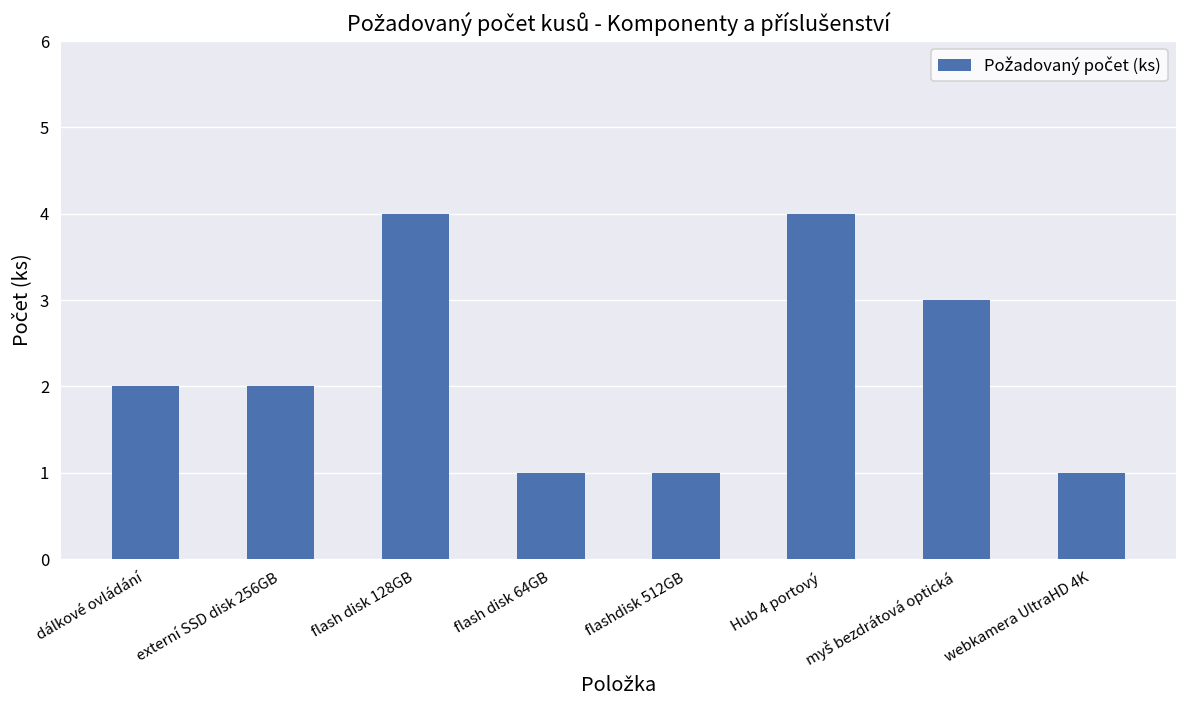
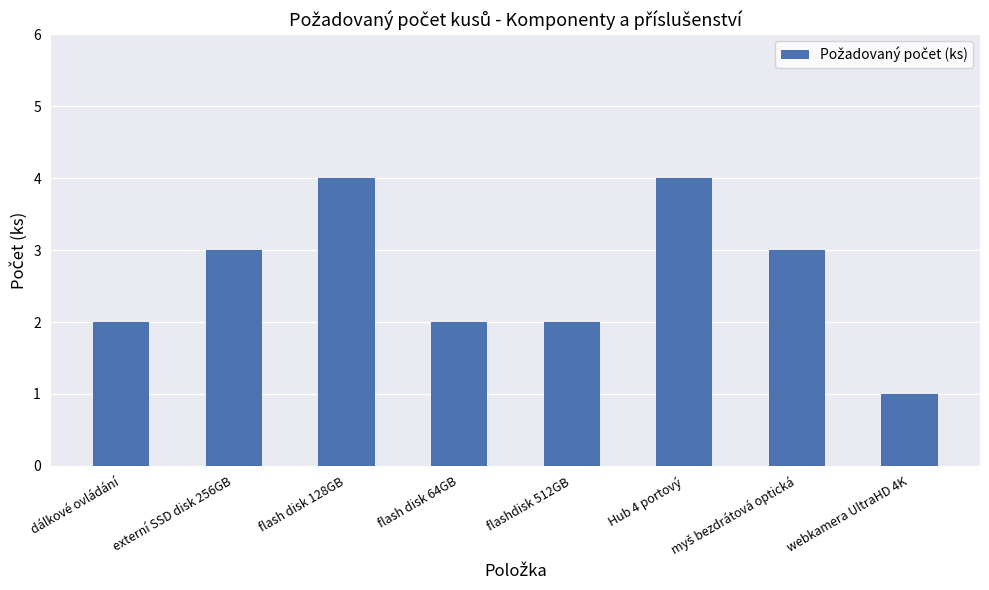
  {
    "dálkové ovládání": 2,
-   "externí SSD disk 256GB": 2,
+   "externí SSD disk 256GB": 3,
    "flash disk 128GB": 4,
-   "flash disk 64GB": 1,
-   "flashdisk 512GB": 1,
+   "flash disk 64GB": 2,
+   "flashdisk 512GB": 2,
    "Hub 4 portový": 4,
    "myš bezdrátová optická": 3,
    "webkamera UltraHD 4K": 1
  }
